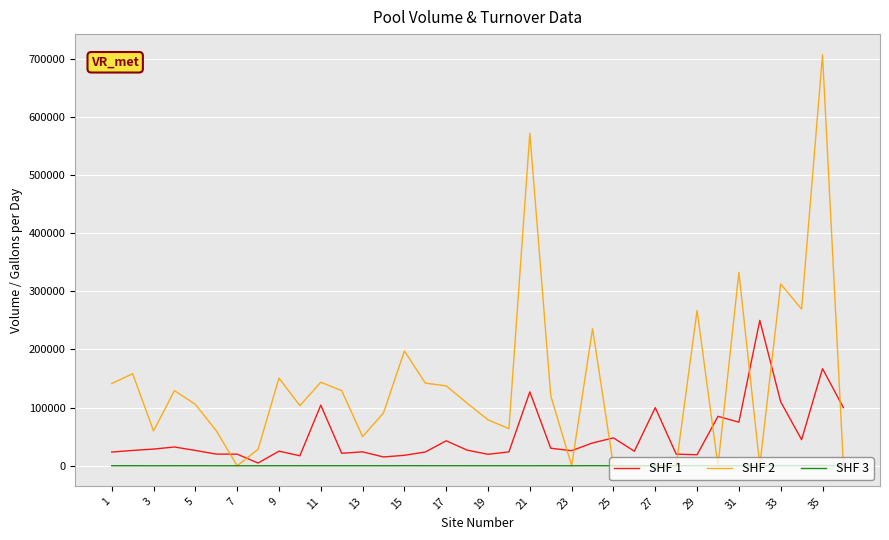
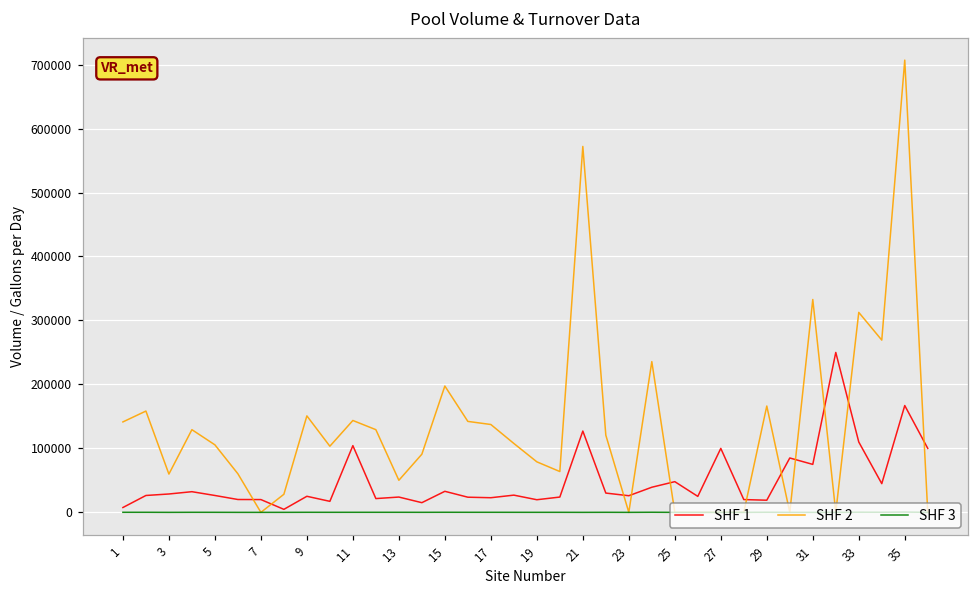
  {
    "SHF 1": {
-     "1": 20000,
+     "1": 10000,
      "3": 30000,
      "5": 30000,
      "7": 20000,
      "9": 30000,
      "11": 100000,
      "13": 20000,
-     "15": 20000,
-     "17": 40000,
+     "15": 30000,
+     "17": 20000,
      "19": 20000,
      "21": 130000,
      "23": 30000,
      "25": 50000,
      "27": 100000,
      "29": 20000,
      "31": 80000,
      "33": 110000,
      "35": 170000
    },
    "SHF 2": {
      "1": 140000,
      "3": 60000,
      "5": 110000,
      "9": 150000,
      "11": 140000,
      "13": 50000,
      "15": 200000,
      "17": 140000,
      "19": 80000,
      "21": 570000,
-     "29": 270000,
+     "29": 170000,
      "31": 330000,
      "33": 310000,
      "35": 710000
    },
    "SHF 3": {
      "1": 0,
      "3": 0,
      "5": 0,
      "9": 0,
      "11": 0,
      "13": 0,
      "15": 0,
      "17": 0,
      "19": 0,
      "21": 0
    }
  }
